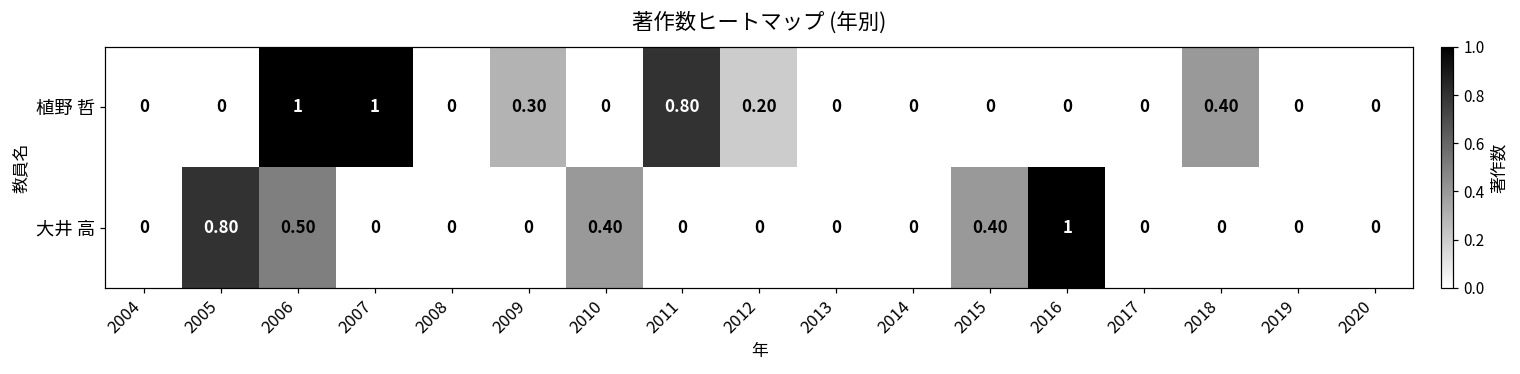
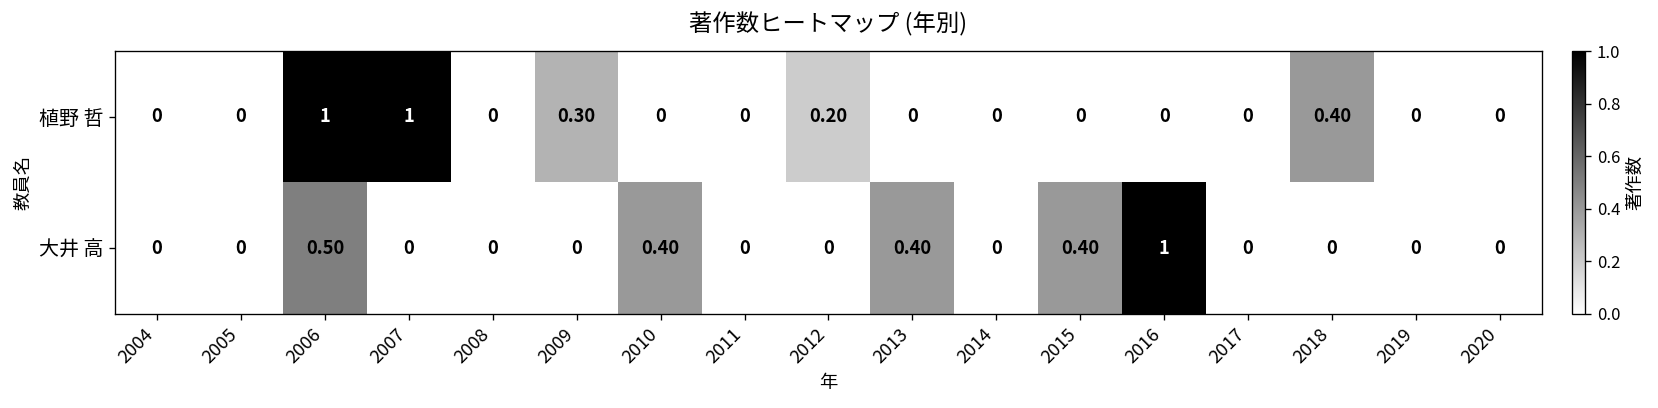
  {
    "植野 哲": {
      "2004": 0,
      "2005": 0,
      "2006": 1,
      "2007": 1,
      "2008": 0,
      "2009": 0.30,
      "2010": 0,
-     "2011": 0.80,
+     "2011": 0,
      "2012": 0.20,
      "2013": 0,
      "2014": 0,
      "2015": 0,
      "2016": 0,
      "2017": 0,
      "2018": 0.40,
      "2019": 0,
      "2020": 0
    },
    "大井 高": {
      "2004": 0,
-     "2005": 0.80,
+     "2005": 0,
      "2006": 0.50,
      "2007": 0,
      "2008": 0,
      "2009": 0,
      "2010": 0.40,
      "2011": 0,
      "2012": 0,
-     "2013": 0,
+     "2013": 0.40,
      "2014": 0,
      "2015": 0.40,
      "2016": 1,
      "2017": 0,
      "2018": 0,
      "2019": 0,
      "2020": 0
    }
  }
